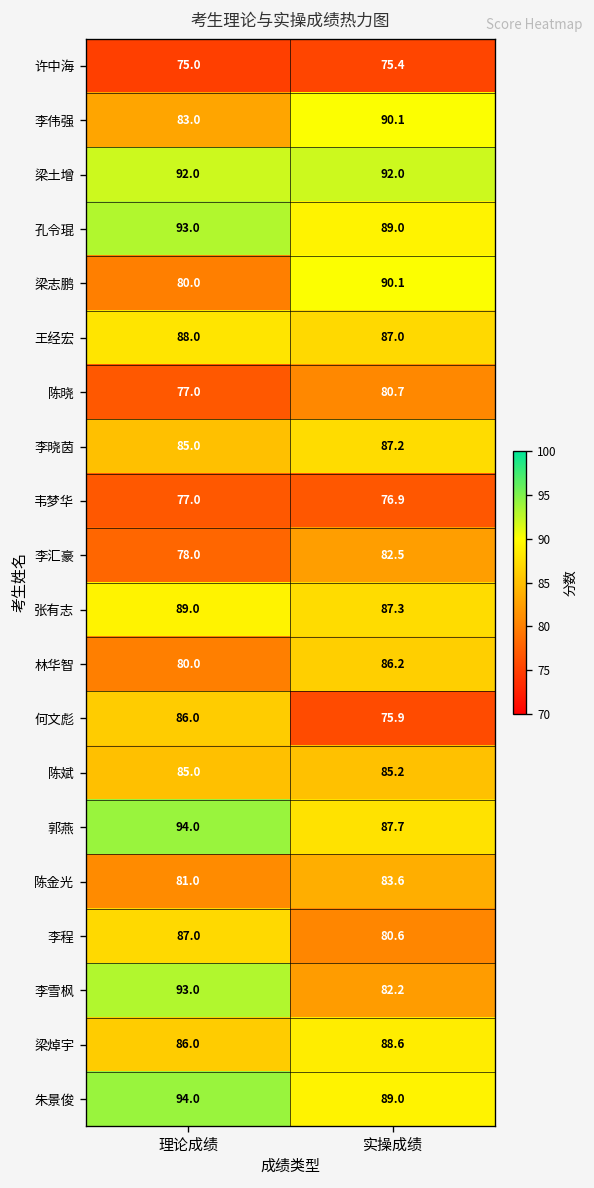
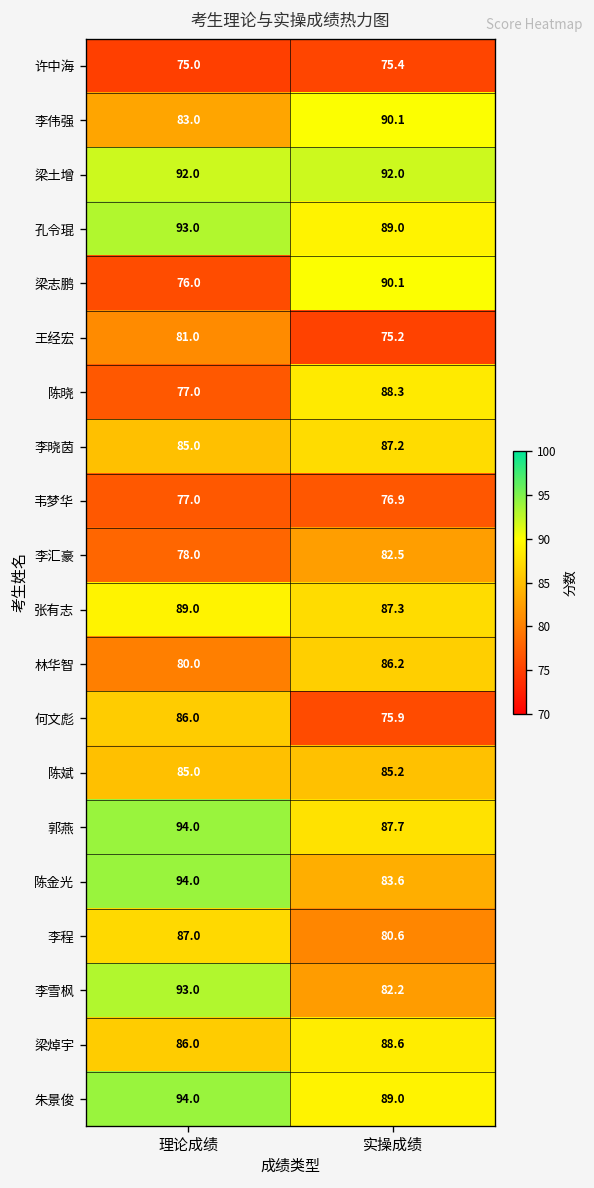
  {
    "许中海": {
      "理论成绩": 75.0,
      "实操成绩": 75.4
    },
    "李伟强": {
      "理论成绩": 83.0,
      "实操成绩": 90.1
    },
    "梁土增": {
      "理论成绩": 92.0,
      "实操成绩": 92.0
    },
    "孔令琨": {
      "理论成绩": 93.0,
      "实操成绩": 89.0
    },
    "梁志鹏": {
-     "理论成绩": 80.0,
+     "理论成绩": 76.0,
      "实操成绩": 90.1
    },
    "王经宏": {
-     "理论成绩": 88.0,
-     "实操成绩": 87.0
+     "理论成绩": 81.0,
+     "实操成绩": 75.2
    },
    "陈晓": {
      "理论成绩": 77.0,
-     "实操成绩": 80.7
+     "实操成绩": 88.3
    },
    "李晓茵": {
      "理论成绩": 85.0,
      "实操成绩": 87.2
    },
    "韦梦华": {
      "理论成绩": 77.0,
      "实操成绩": 76.9
    },
    "李汇豪": {
      "理论成绩": 78.0,
      "实操成绩": 82.5
    },
    "张有志": {
      "理论成绩": 89.0,
      "实操成绩": 87.3
    },
    "林华智": {
      "理论成绩": 80.0,
      "实操成绩": 86.2
    },
    "何文彪": {
      "理论成绩": 86.0,
      "实操成绩": 75.9
    },
    "陈斌": {
      "理论成绩": 85.0,
      "实操成绩": 85.2
    },
    "郭燕": {
      "理论成绩": 94.0,
      "实操成绩": 87.7
    },
    "陈金光": {
-     "理论成绩": 81.0,
+     "理论成绩": 94.0,
      "实操成绩": 83.6
    },
    "李程": {
      "理论成绩": 87.0,
      "实操成绩": 80.6
    },
    "李雪枫": {
      "理论成绩": 93.0,
      "实操成绩": 82.2
    },
    "梁焯宇": {
      "理论成绩": 86.0,
      "实操成绩": 88.6
    },
    "朱景俊": {
      "理论成绩": 94.0,
      "实操成绩": 89.0
    }
  }
